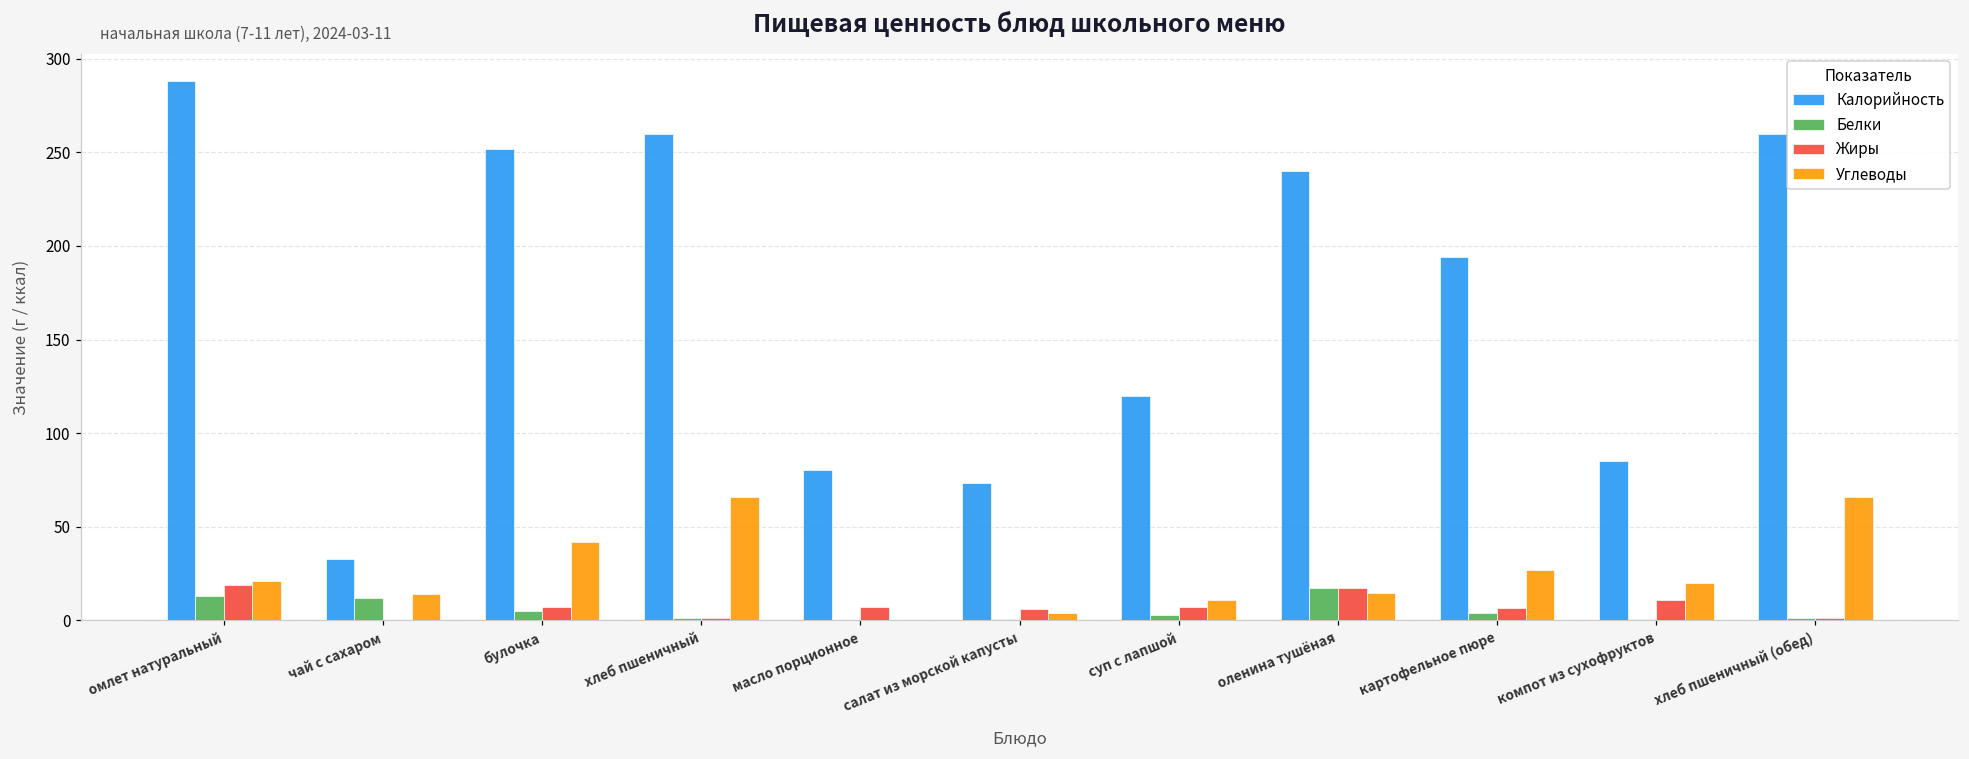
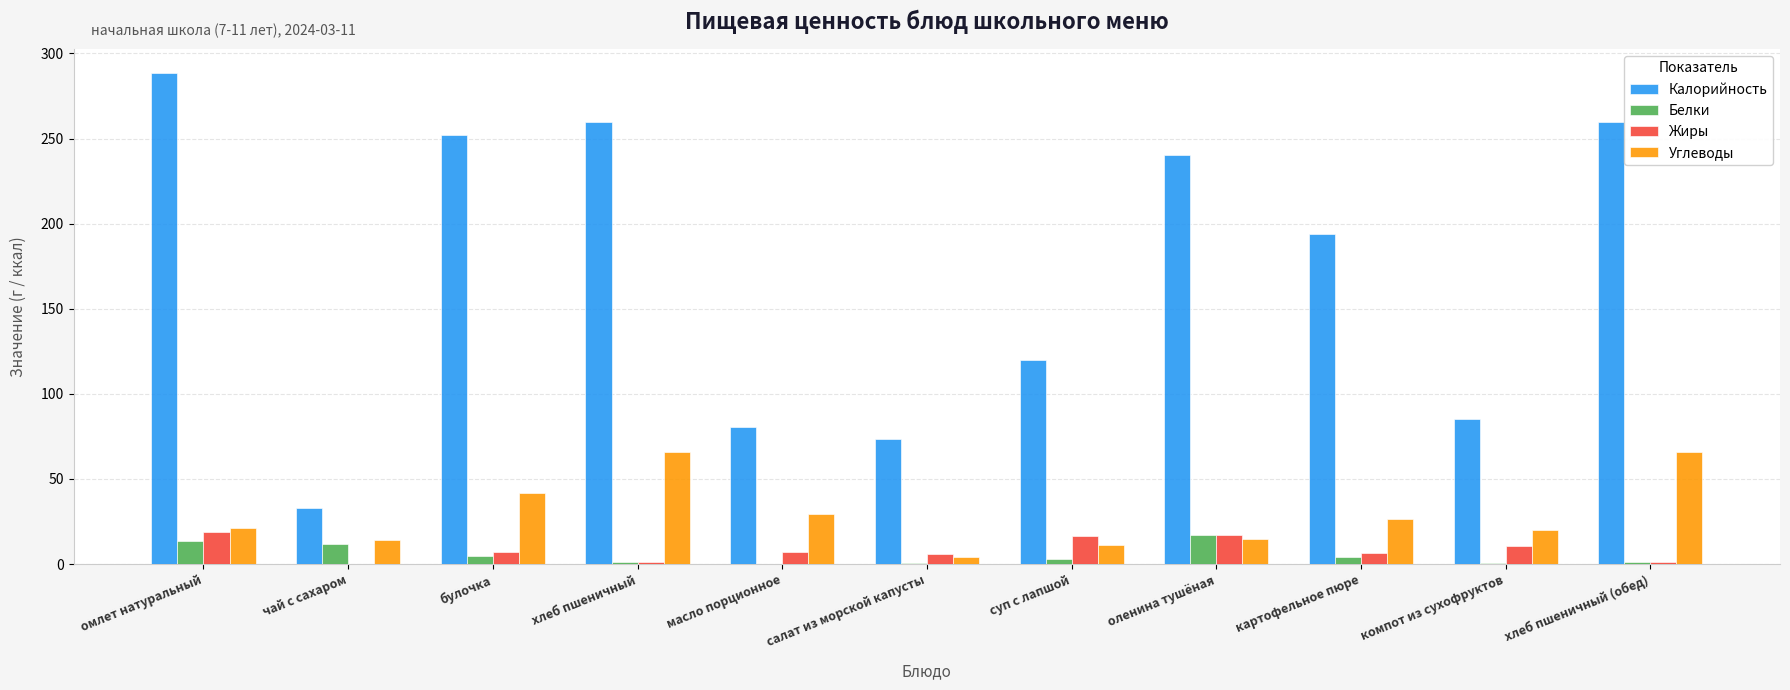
  {
    "Калорийность": {
      "омлет натуральный": 288,
      "чай с сахаром": 33,
      "булочка": 252,
      "хлеб пшеничный": 260,
      "масло порционное": 80,
      "салат из морской капусты": 73,
      "суп с лапшой": 120,
      "оленина тушёная": 240,
      "картофельное пюре": 194,
      "компот из сухофруктов": 85,
      "хлеб пшеничный (обед)": 260
    },
    "Белки": {
      "омлет натуральный": 13,
      "чай с сахаром": 12,
      "булочка": 5,
      "суп с лапшой": 3,
      "оленина тушёная": 17,
      "картофельное пюре": 4
    },
    "Жиры": {
      "омлет натуральный": 19,
      "чай с сахаром": 0,
      "булочка": 7,
      "масло порционное": 7,
      "салат из морской капусты": 6,
-     "суп с лапшой": 7,
+     "суп с лапшой": 17,
      "оленина тушёная": 17,
      "картофельное пюре": 6,
      "компот из сухофруктов": 11
    },
    "Углеводы": {
      "омлет натуральный": 21,
      "чай с сахаром": 14,
      "булочка": 42,
      "хлеб пшеничный": 66,
-     "масло порционное": 0,
+     "масло порционное": 29,
      "салат из морской капусты": 4,
      "суп с лапшой": 11,
      "оленина тушёная": 15,
      "картофельное пюре": 27,
      "компот из сухофруктов": 20,
      "хлеб пшеничный (обед)": 66
    }
  }
